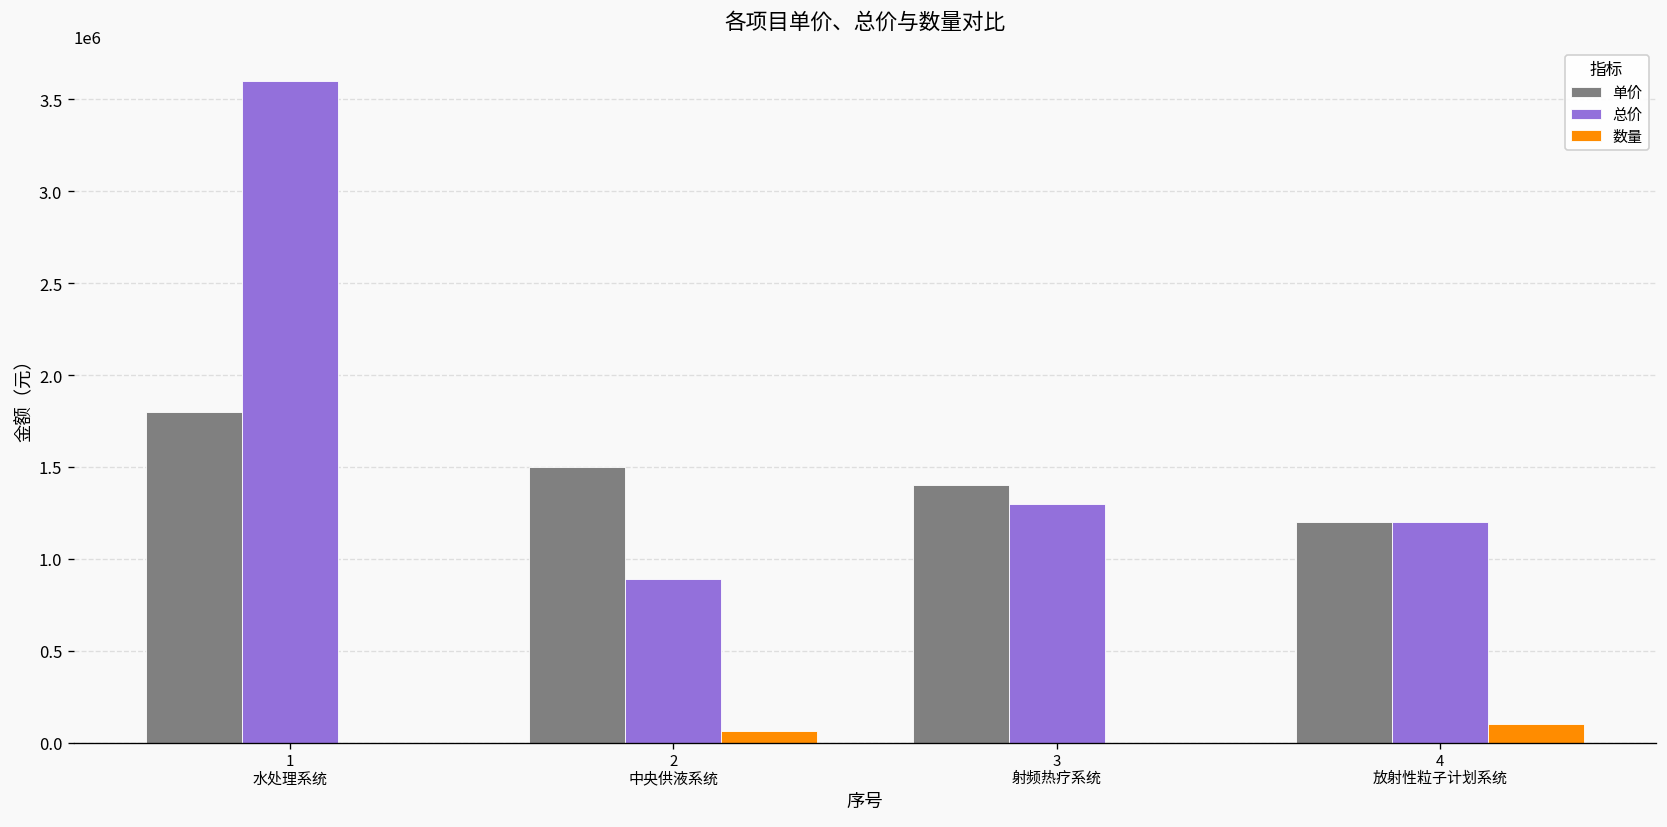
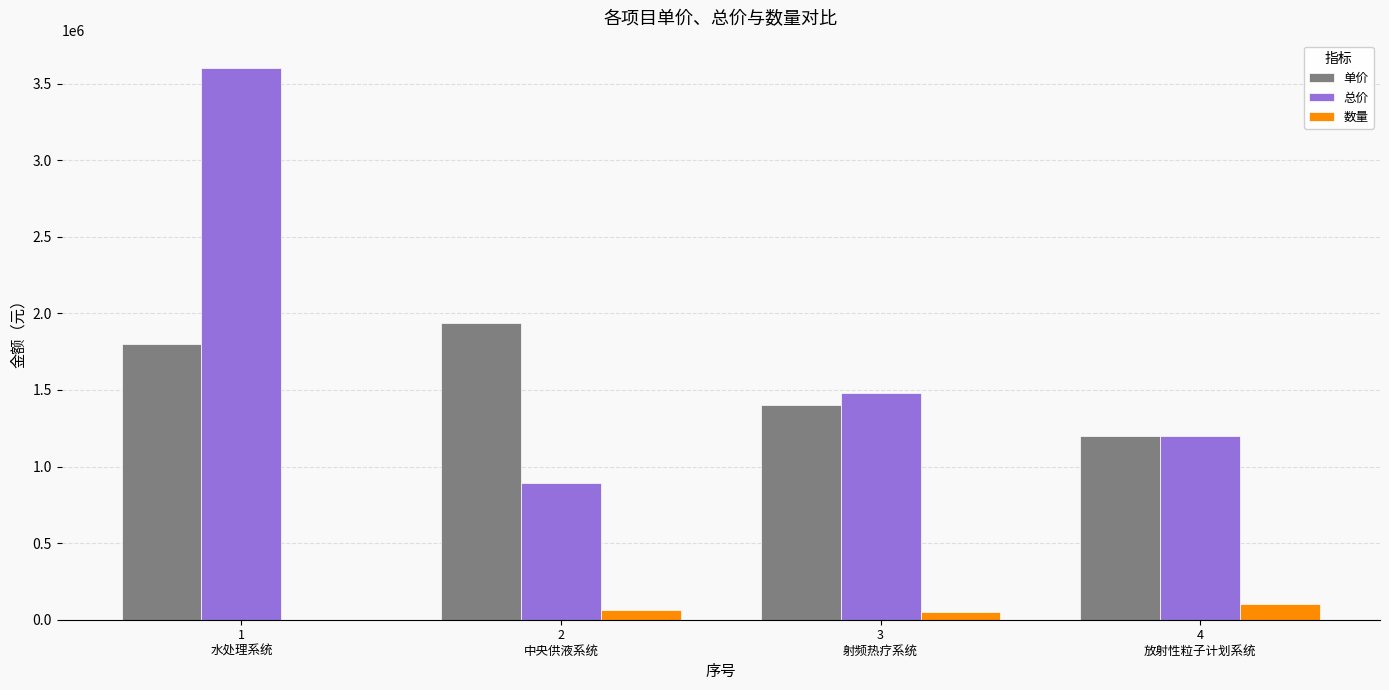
  {
    "单价": {
      "1 水处理系统": 1800000,
-     "2 中央供液系统": 1500000,
+     "2 中央供液系统": 1940000,
      "3 射频热疗系统": 1400000,
      "4 放射性粒子计划系统": 1200000
    },
    "总价": {
      "1 水处理系统": 3600000,
      "2 中央供液系统": 890000,
-     "3 射频热疗系统": 1300000,
+     "3 射频热疗系统": 1480000,
      "4 放射性粒子计划系统": 1200000
    },
    "数量": {
      "2 中央供液系统": 60000,
-     "3 射频热疗系统": 0,
+     "3 射频热疗系统": 50000,
      "4 放射性粒子计划系统": 100000
    }
  }
